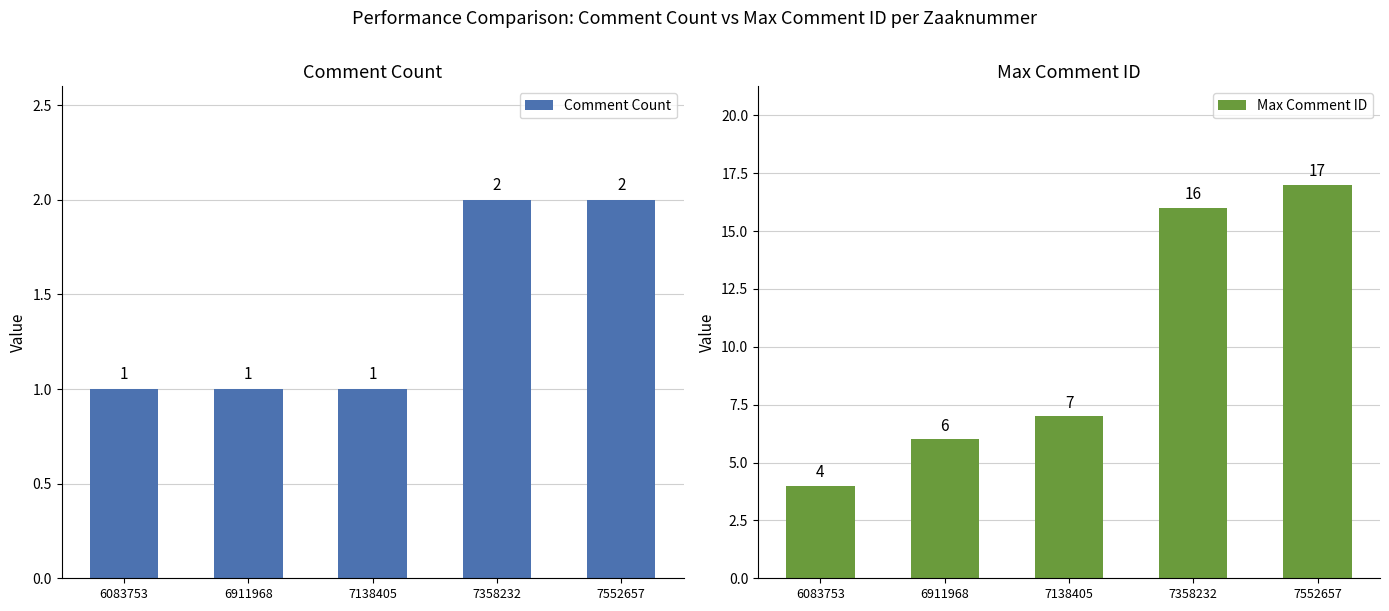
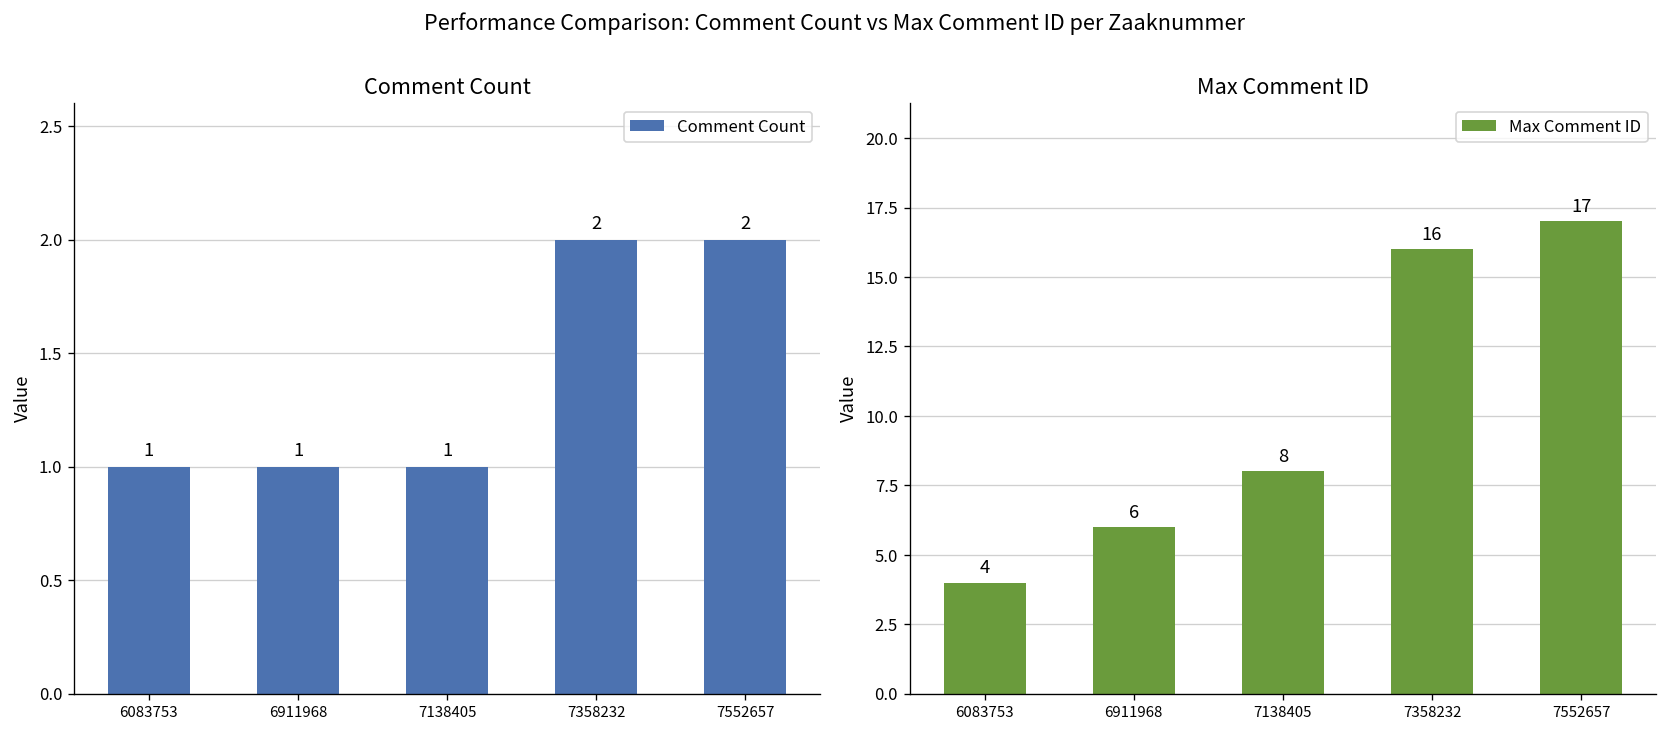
  {
    "Comment Count": {
      "6083753": 1,
      "6911968": 1,
      "7138405": 1,
      "7358232": 2,
      "7552657": 2
    },
    "Max Comment ID": {
      "6083753": 4,
      "6911968": 6,
-     "7138405": 7,
+     "7138405": 8,
      "7358232": 16,
      "7552657": 17
    }
  }
